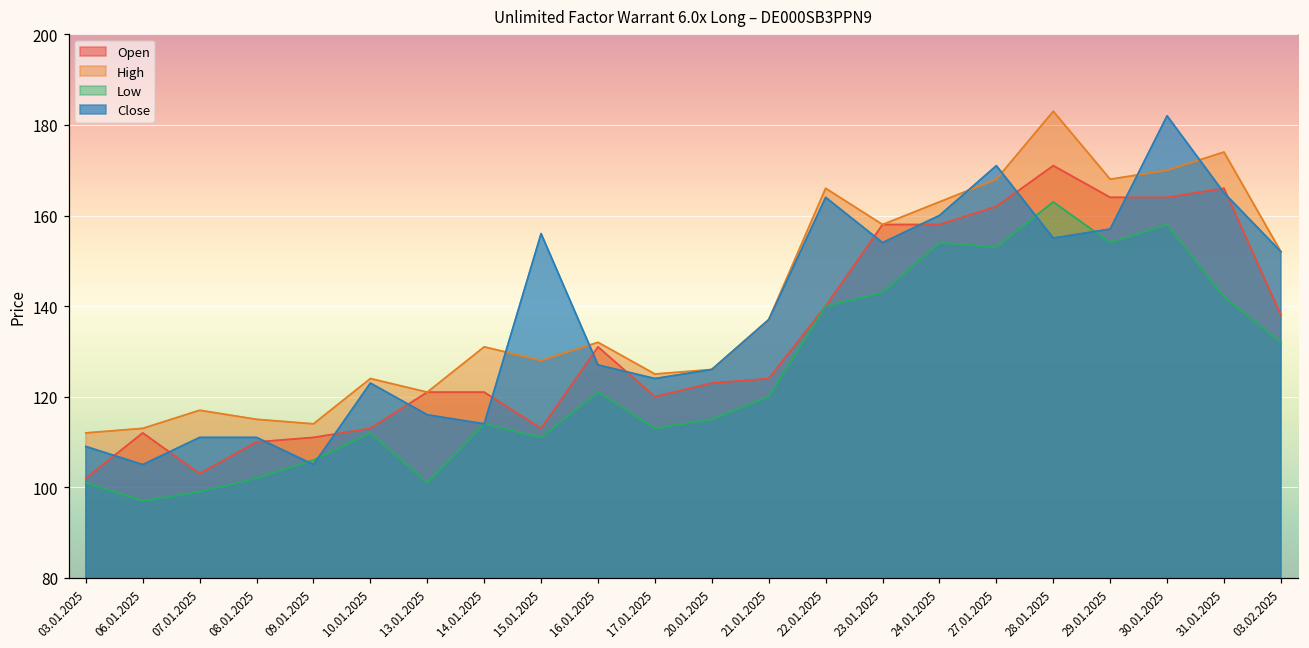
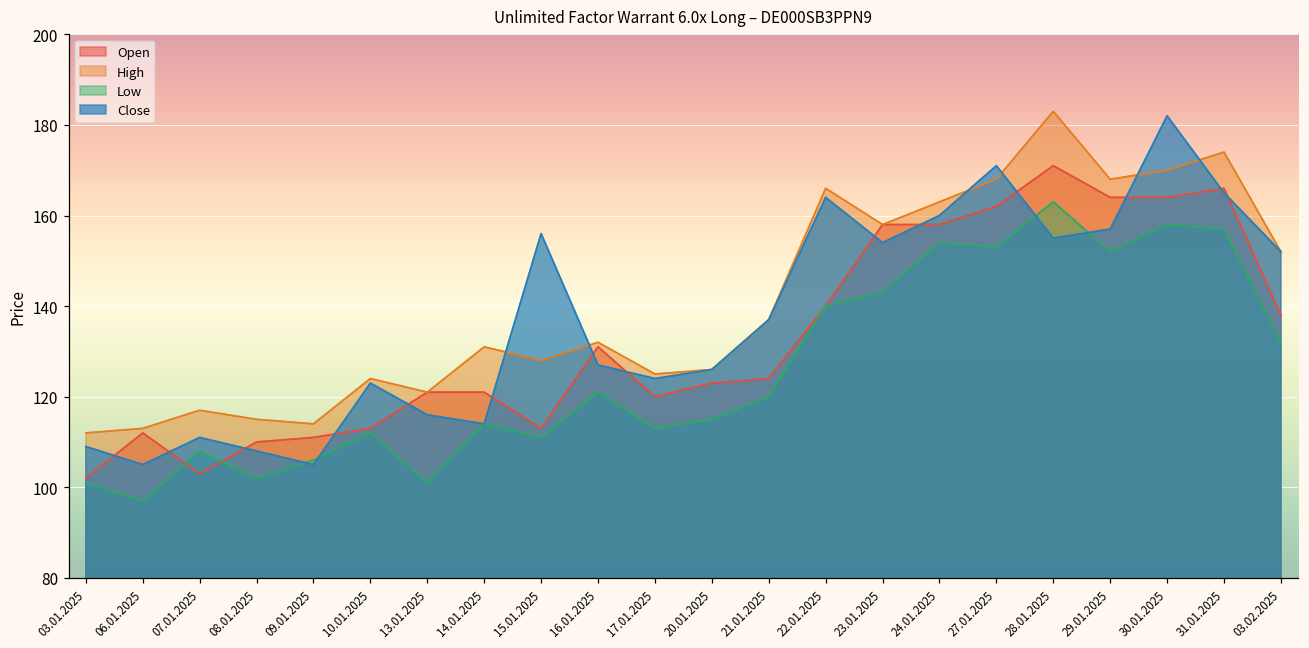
  {
    "Low": {
      "03.01.2025": 101,
      "06.01.2025": 97,
-     "07.01.2025": 99,
+     "07.01.2025": 108,
      "08.01.2025": 102,
      "09.01.2025": 106,
      "10.01.2025": 112,
      "13.01.2025": 101,
      "15.01.2025": 111,
      "16.01.2025": 121,
      "17.01.2025": 113,
      "20.01.2025": 115,
      "21.01.2025": 120,
      "23.01.2025": 143,
      "24.01.2025": 154,
      "27.01.2025": 153,
      "28.01.2025": 163,
-     "29.01.2025": 154,
+     "29.01.2025": 152,
      "30.01.2025": 158,
-     "31.01.2025": 142,
+     "31.01.2025": 157,
      "03.02.2025": 132
    },
    "Close": {
      "03.01.2025": 109,
      "06.01.2025": 105,
      "07.01.2025": 111,
-     "08.01.2025": 111,
+     "08.01.2025": 108,
      "09.01.2025": 105,
      "10.01.2025": 123,
      "13.01.2025": 116,
      "15.01.2025": 156,
      "16.01.2025": 127,
      "17.01.2025": 124,
      "22.01.2025": 164,
      "23.01.2025": 154,
      "24.01.2025": 160,
      "27.01.2025": 171,
      "28.01.2025": 155,
      "29.01.2025": 157,
      "30.01.2025": 182,
      "31.01.2025": 165
    }
  }
